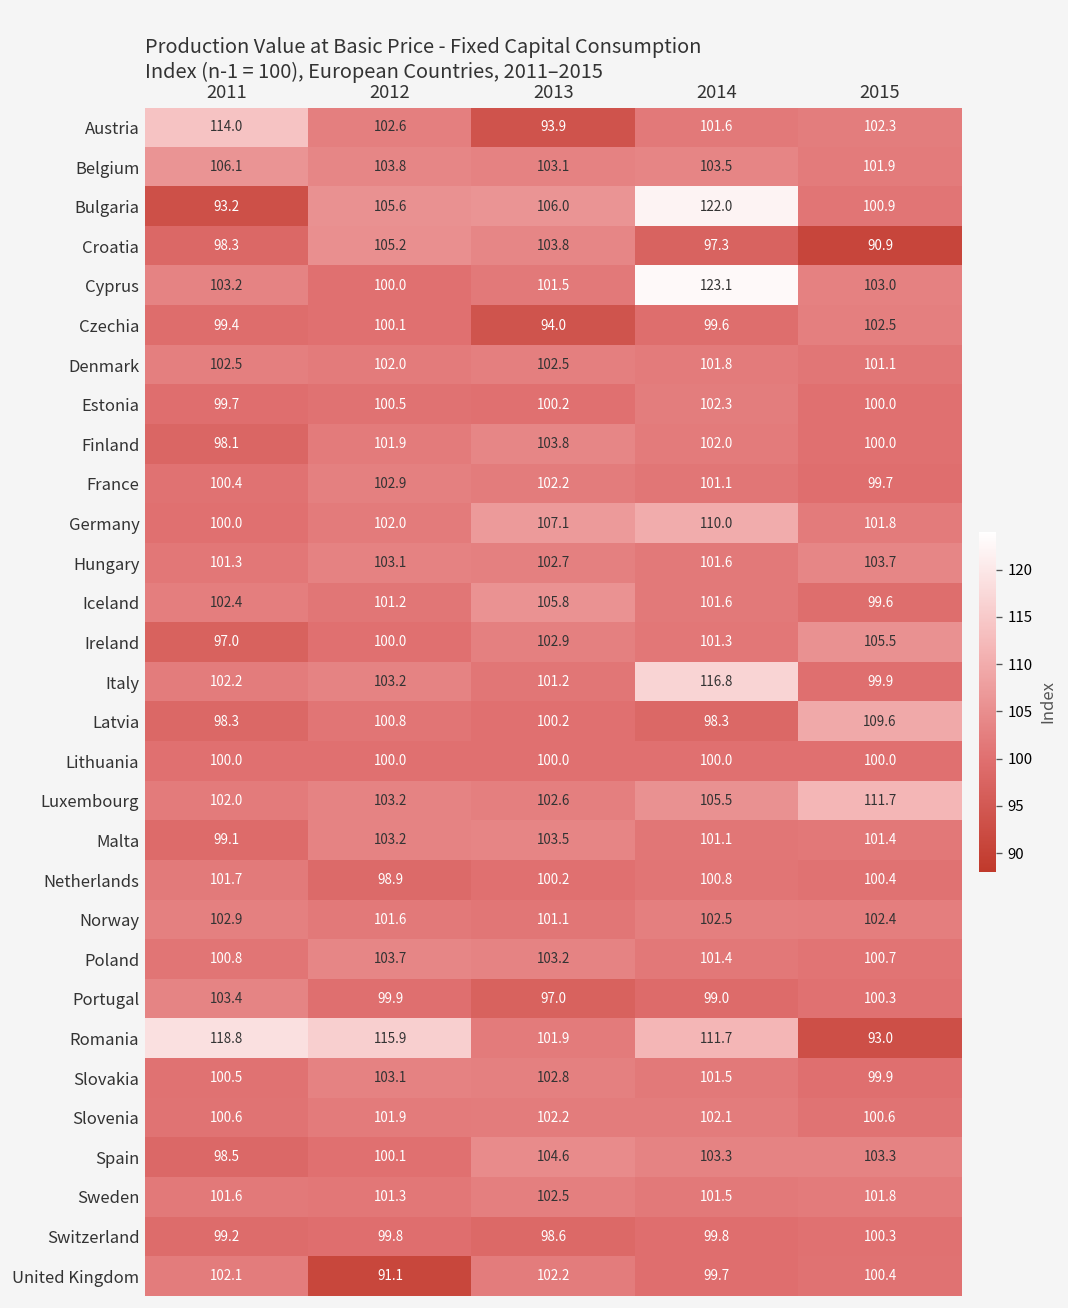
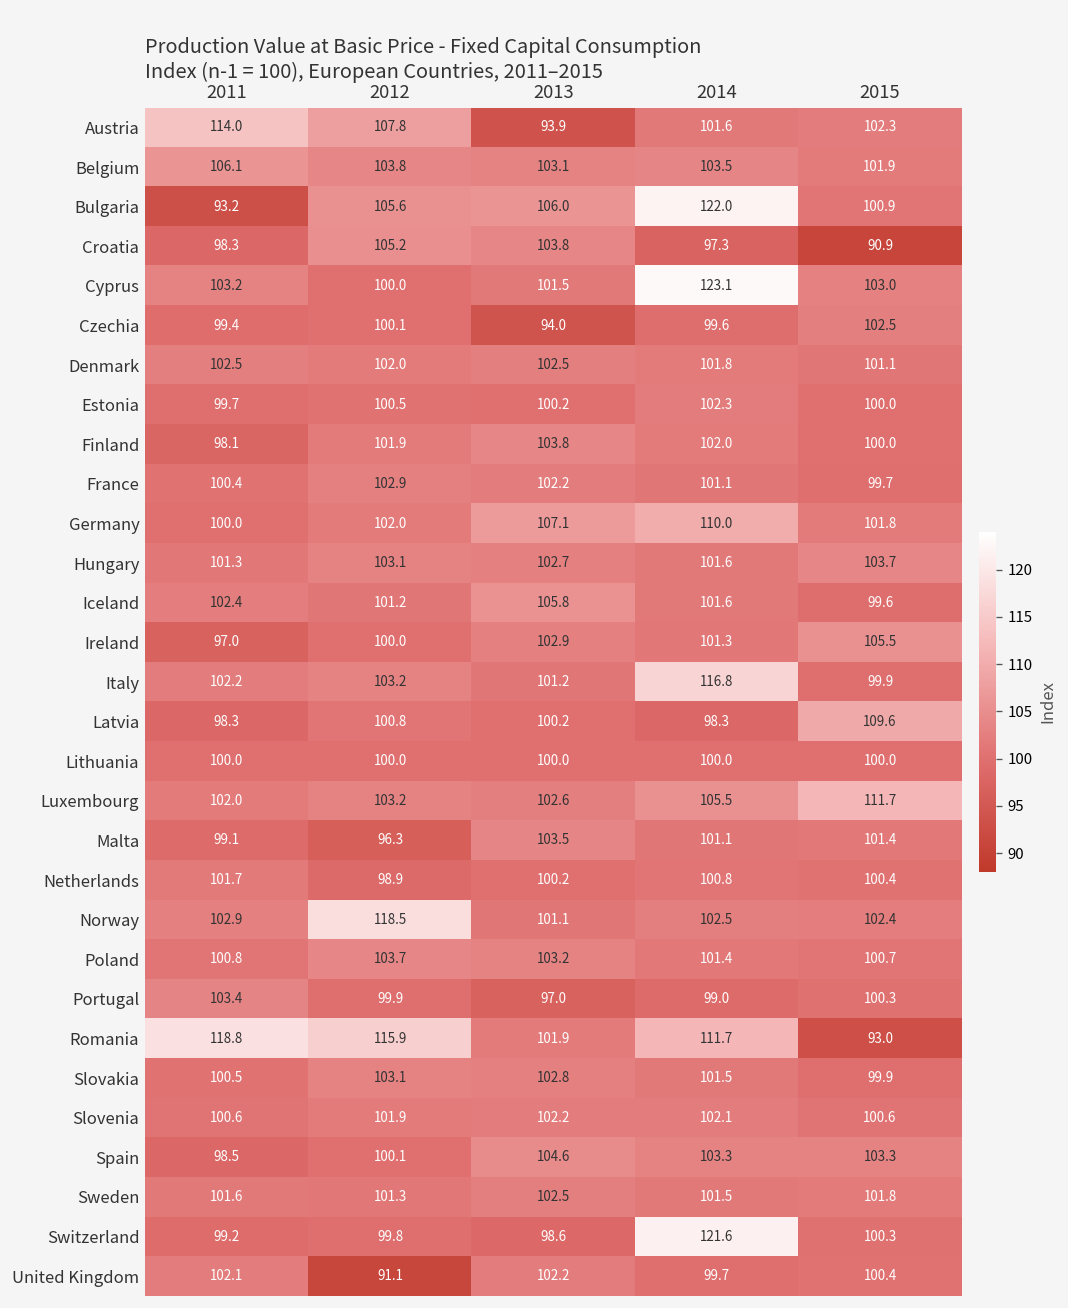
  {
    "Austria": {
      "2011": 114.0,
-     "2012": 102.6,
+     "2012": 107.8,
      "2013": 93.9,
      "2014": 101.6,
      "2015": 102.3
    },
    "Belgium": {
      "2011": 106.1,
      "2012": 103.8,
      "2013": 103.1,
      "2014": 103.5,
      "2015": 101.9
    },
    "Bulgaria": {
      "2011": 93.2,
      "2012": 105.6,
      "2013": 106.0,
      "2014": 122.0,
      "2015": 100.9
    },
    "Croatia": {
      "2011": 98.3,
      "2012": 105.2,
      "2013": 103.8,
      "2014": 97.3,
      "2015": 90.9
    },
    "Cyprus": {
      "2011": 103.2,
      "2012": 100.0,
      "2013": 101.5,
      "2014": 123.1,
      "2015": 103.0
    },
    "Czechia": {
      "2011": 99.4,
      "2012": 100.1,
      "2013": 94.0,
      "2014": 99.6,
      "2015": 102.5
    },
    "Denmark": {
      "2011": 102.5,
      "2012": 102.0,
      "2013": 102.5,
      "2014": 101.8,
      "2015": 101.1
    },
    "Estonia": {
      "2011": 99.7,
      "2012": 100.5,
      "2013": 100.2,
      "2014": 102.3,
      "2015": 100.0
    },
    "Finland": {
      "2011": 98.1,
      "2012": 101.9,
      "2013": 103.8,
      "2014": 102.0,
      "2015": 100.0
    },
    "France": {
      "2011": 100.4,
      "2012": 102.9,
      "2013": 102.2,
      "2014": 101.1,
      "2015": 99.7
    },
    "Germany": {
      "2011": 100.0,
      "2012": 102.0,
      "2013": 107.1,
      "2014": 110.0,
      "2015": 101.8
    },
    "Hungary": {
      "2011": 101.3,
      "2012": 103.1,
      "2013": 102.7,
      "2014": 101.6,
      "2015": 103.7
    },
    "Iceland": {
      "2011": 102.4,
      "2012": 101.2,
      "2013": 105.8,
      "2014": 101.6,
      "2015": 99.6
    },
    "Ireland": {
      "2011": 97.0,
      "2012": 100.0,
      "2013": 102.9,
      "2014": 101.3,
      "2015": 105.5
    },
    "Italy": {
      "2011": 102.2,
      "2012": 103.2,
      "2013": 101.2,
      "2014": 116.8,
      "2015": 99.9
    },
    "Latvia": {
      "2011": 98.3,
      "2012": 100.8,
      "2013": 100.2,
      "2014": 98.3,
      "2015": 109.6
    },
    "Lithuania": {
      "2011": 100.0,
      "2012": 100.0,
      "2013": 100.0,
      "2014": 100.0,
      "2015": 100.0
    },
    "Luxembourg": {
      "2011": 102.0,
      "2012": 103.2,
      "2013": 102.6,
      "2014": 105.5,
      "2015": 111.7
    },
    "Malta": {
      "2011": 99.1,
-     "2012": 103.2,
+     "2012": 96.3,
      "2013": 103.5,
      "2014": 101.1,
      "2015": 101.4
    },
    "Netherlands": {
      "2011": 101.7,
      "2012": 98.9,
      "2013": 100.2,
      "2014": 100.8,
      "2015": 100.4
    },
    "Norway": {
      "2011": 102.9,
-     "2012": 101.6,
+     "2012": 118.5,
      "2013": 101.1,
      "2014": 102.5,
      "2015": 102.4
    },
    "Poland": {
      "2011": 100.8,
      "2012": 103.7,
      "2013": 103.2,
      "2014": 101.4,
      "2015": 100.7
    },
    "Portugal": {
      "2011": 103.4,
      "2012": 99.9,
      "2013": 97.0,
      "2014": 99.0,
      "2015": 100.3
    },
    "Romania": {
      "2011": 118.8,
      "2012": 115.9,
      "2013": 101.9,
      "2014": 111.7,
      "2015": 93.0
    },
    "Slovakia": {
      "2011": 100.5,
      "2012": 103.1,
      "2013": 102.8,
      "2014": 101.5,
      "2015": 99.9
    },
    "Slovenia": {
      "2011": 100.6,
      "2012": 101.9,
      "2013": 102.2,
      "2014": 102.1,
      "2015": 100.6
    },
    "Spain": {
      "2011": 98.5,
      "2012": 100.1,
      "2013": 104.6,
      "2014": 103.3,
      "2015": 103.3
    },
    "Sweden": {
      "2011": 101.6,
      "2012": 101.3,
      "2013": 102.5,
      "2014": 101.5,
      "2015": 101.8
    },
    "Switzerland": {
      "2011": 99.2,
      "2012": 99.8,
      "2013": 98.6,
-     "2014": 99.8,
+     "2014": 121.6,
      "2015": 100.3
    },
    "United Kingdom": {
      "2011": 102.1,
      "2012": 91.1,
      "2013": 102.2,
      "2014": 99.7,
      "2015": 100.4
    }
  }
